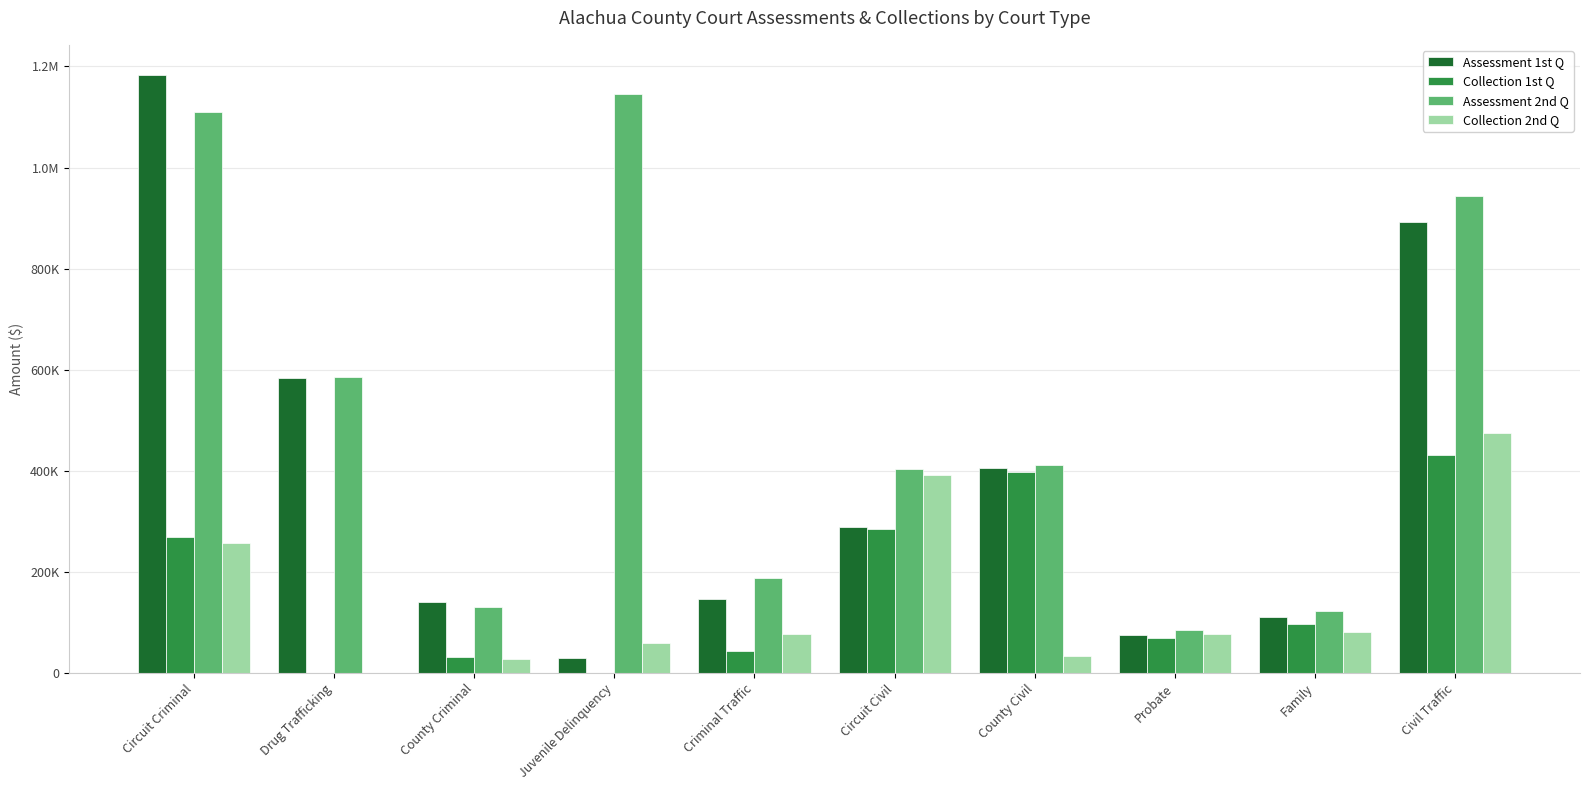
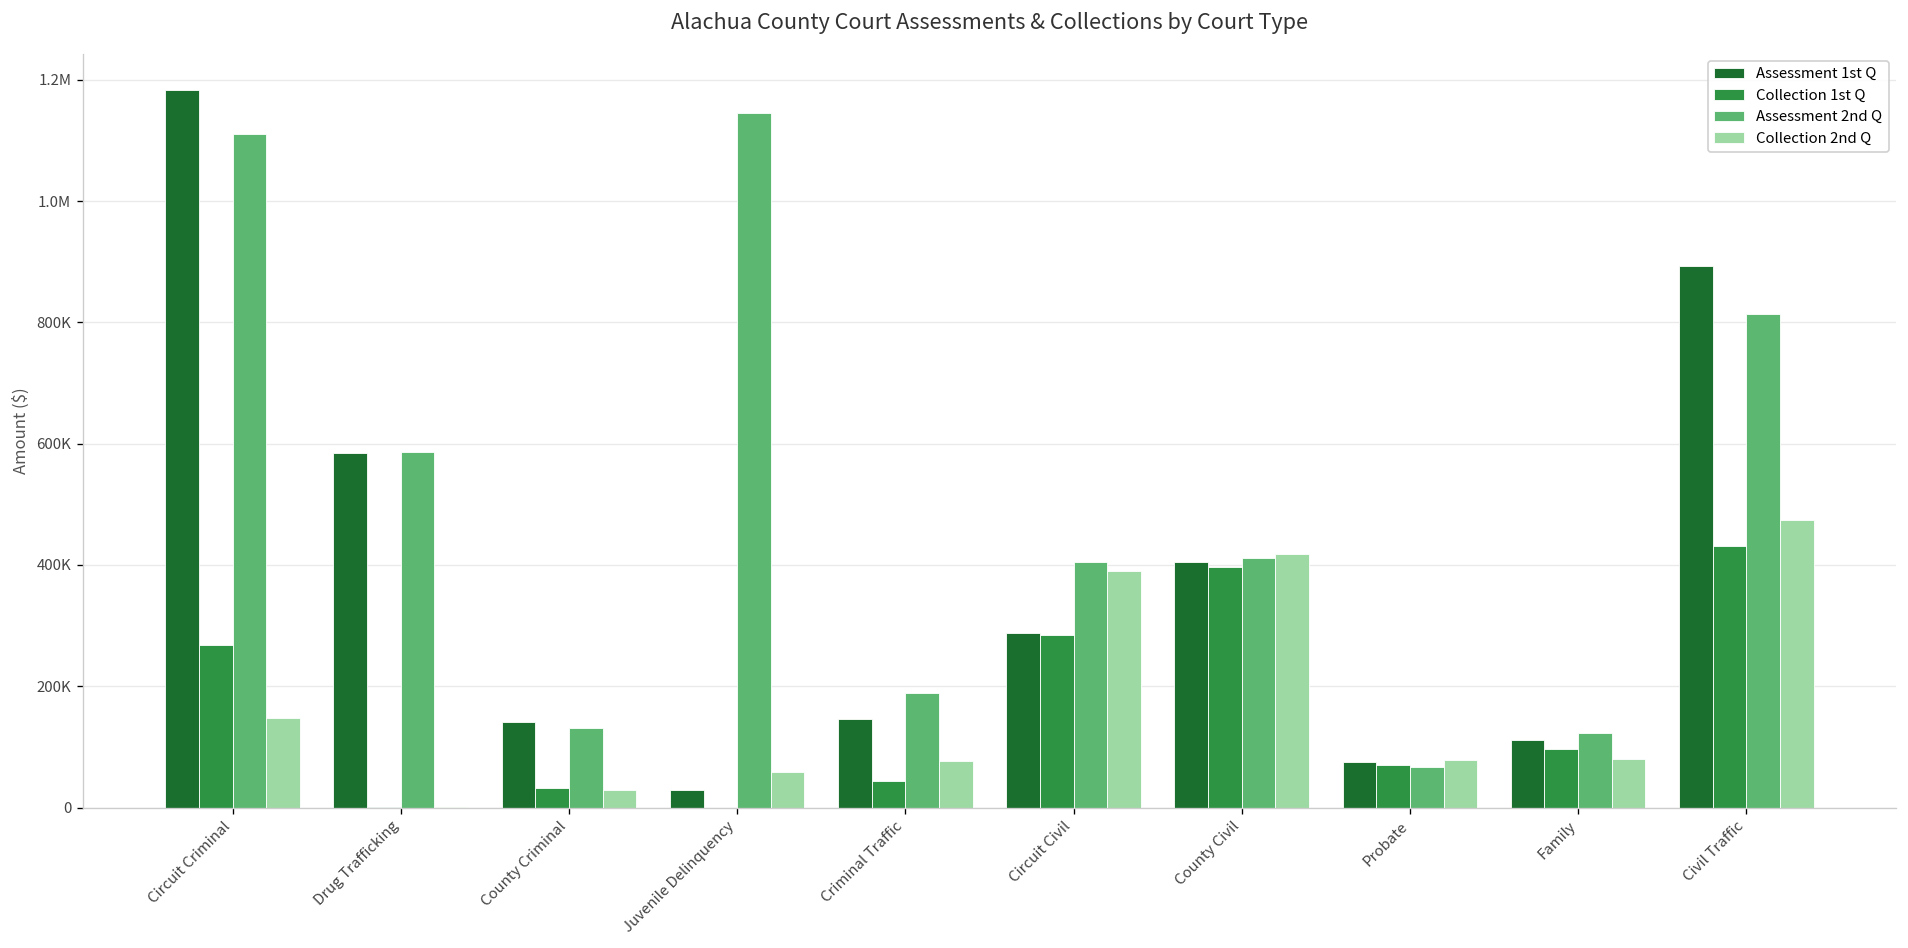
  {
    "Assessment 2nd Q": {
      "Circuit Criminal": 1110000,
      "Drug Trafficking": 590000,
      "County Criminal": 130000,
      "Juvenile Delinquency": 1150000,
      "Criminal Traffic": 190000,
      "Circuit Civil": 400000,
      "County Civil": 410000,
-     "Probate": 90000,
+     "Probate": 70000,
      "Family": 120000,
-     "Civil Traffic": 940000
+     "Civil Traffic": 810000
    },
    "Collection 2nd Q": {
-     "Circuit Criminal": 260000,
+     "Circuit Criminal": 150000,
      "County Criminal": 30000,
      "Juvenile Delinquency": 60000,
      "Criminal Traffic": 80000,
      "Circuit Civil": 390000,
-     "County Civil": 30000,
+     "County Civil": 420000,
      "Probate": 80000,
      "Family": 80000,
      "Civil Traffic": 470000
    }
  }
